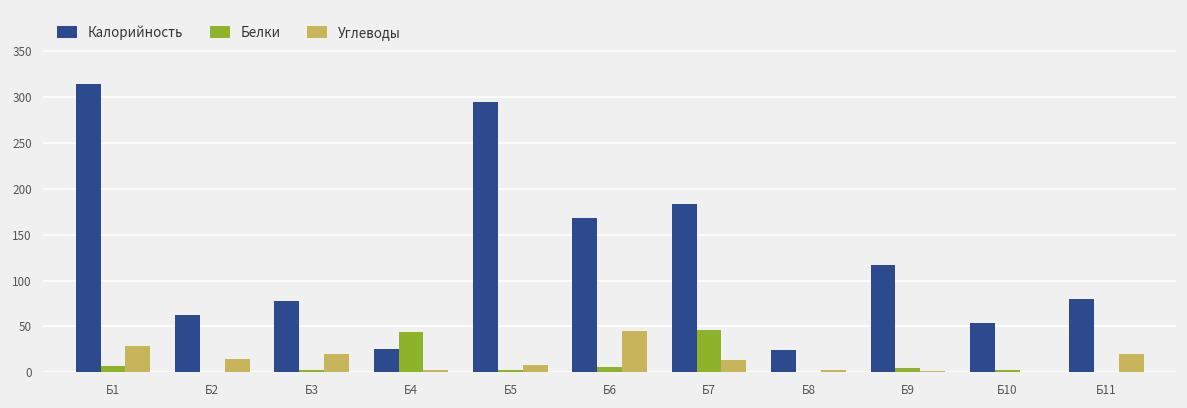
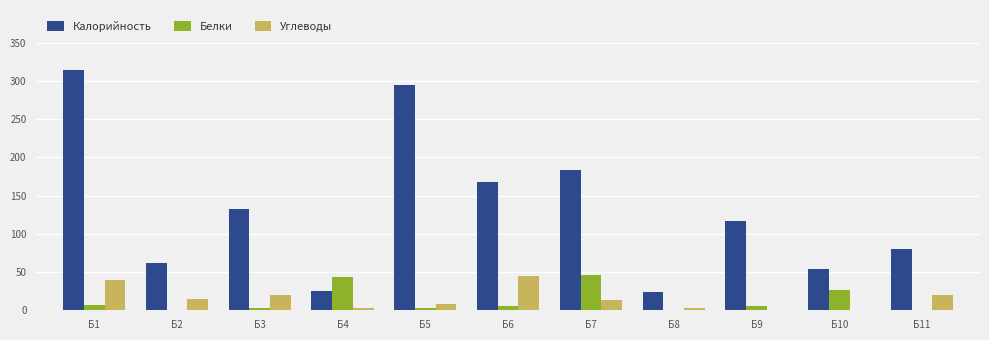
  {
    "Калорийность": {
      "Б1": 310,
      "Б2": 60,
-     "Б3": 80,
+     "Б3": 130,
      "Б4": 30,
      "Б5": 290,
      "Б6": 170,
      "Б7": 180,
      "Б8": 20,
      "Б9": 120,
      "Б10": 50,
      "Б11": 80
    },
    "Белки": {
      "Б1": 10,
      "Б2": 0,
      "Б4": 40,
      "Б6": 10,
      "Б7": 50,
      "Б8": 0,
      "Б9": 10,
-     "Б10": 0,
+     "Б10": 30,
      "Б11": 0
    },
    "Углеводы": {
-     "Б1": 30,
+     "Б1": 40,
      "Б2": 20,
      "Б3": 20,
      "Б5": 10,
      "Б6": 50,
      "Б7": 10,
      "Б10": 0,
      "Б11": 20
    }
  }
